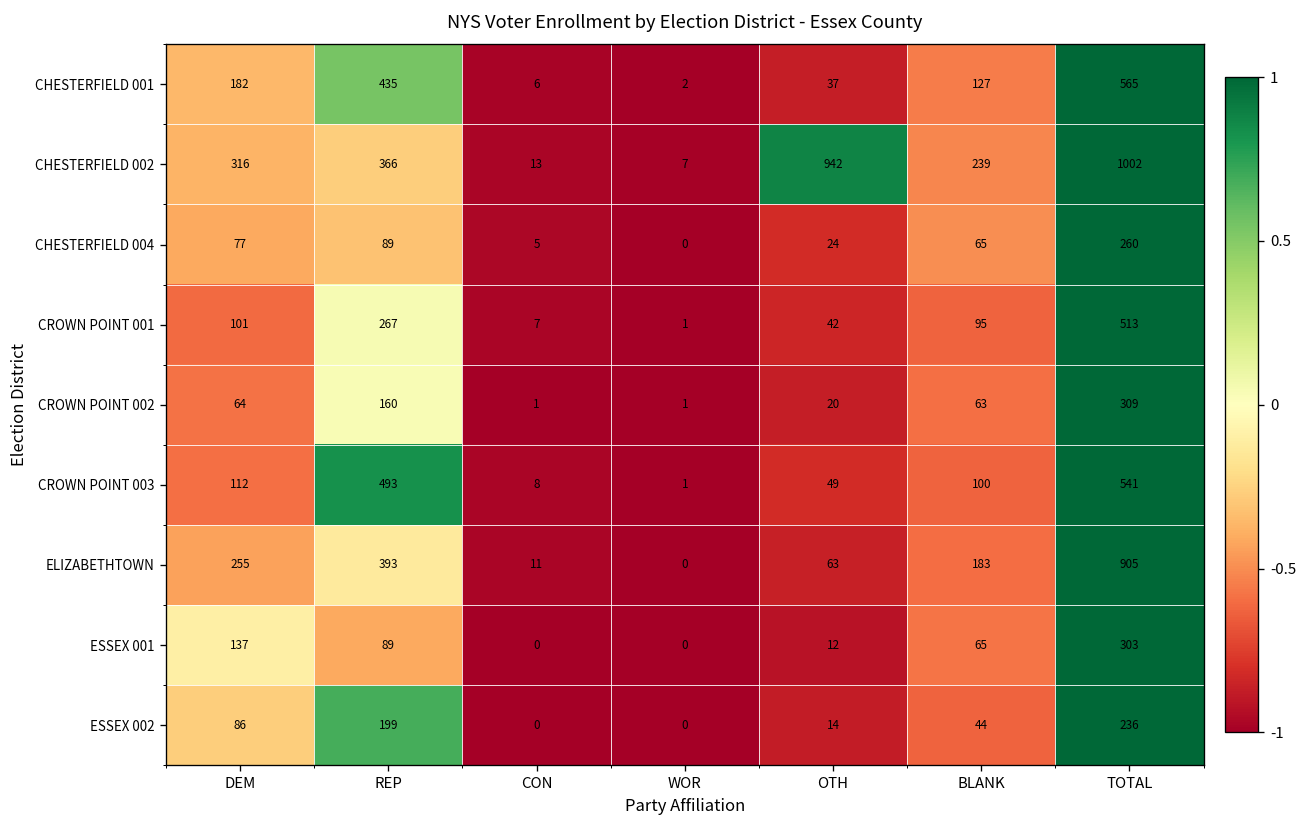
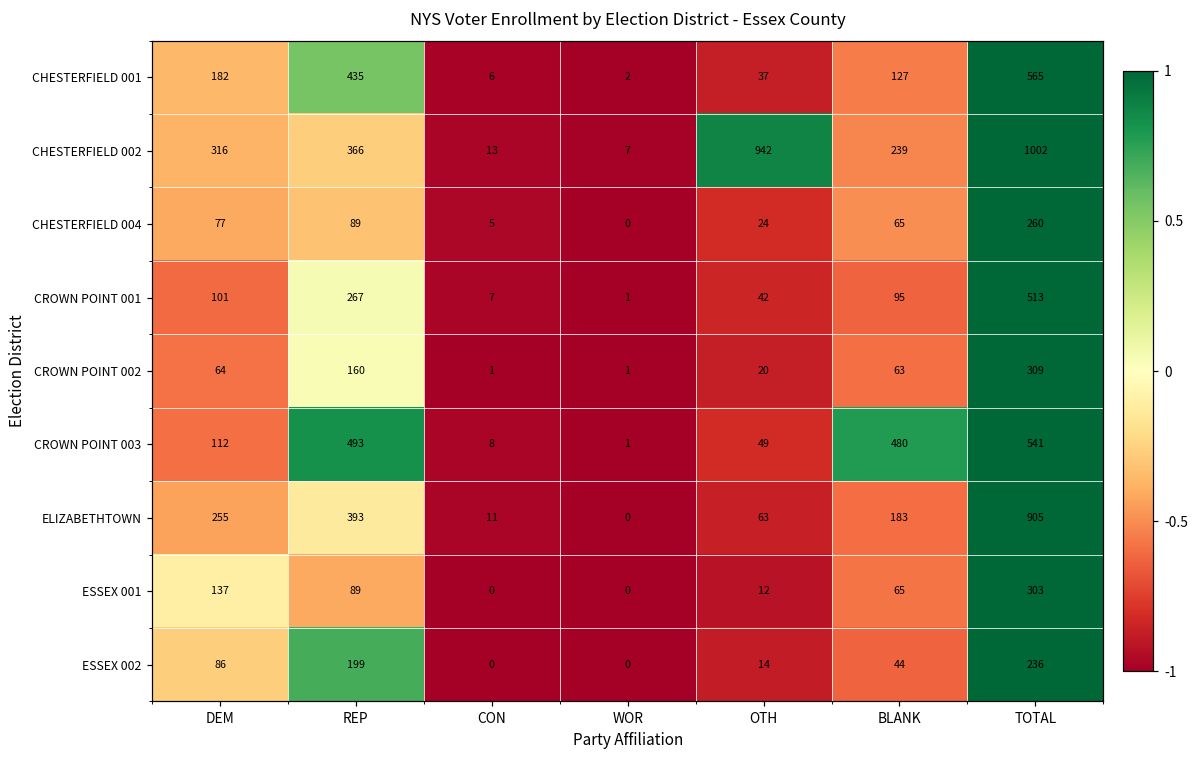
  {
    "CHESTERFIELD 001": {
      "DEM": 182,
      "REP": 435,
      "CON": 6,
      "WOR": 2,
      "OTH": 37,
      "BLANK": 127,
      "TOTAL": 565
    },
    "CHESTERFIELD 002": {
      "DEM": 316,
      "REP": 366,
      "CON": 13,
      "WOR": 7,
      "OTH": 942,
      "BLANK": 239,
      "TOTAL": 1002
    },
    "CHESTERFIELD 004": {
      "DEM": 77,
      "REP": 89,
      "CON": 5,
      "WOR": 0,
      "OTH": 24,
      "BLANK": 65,
      "TOTAL": 260
    },
    "CROWN POINT 001": {
      "DEM": 101,
      "REP": 267,
      "CON": 7,
      "WOR": 1,
      "OTH": 42,
      "BLANK": 95,
      "TOTAL": 513
    },
    "CROWN POINT 002": {
      "DEM": 64,
      "REP": 160,
      "CON": 1,
      "WOR": 1,
      "OTH": 20,
      "BLANK": 63,
      "TOTAL": 309
    },
    "CROWN POINT 003": {
      "DEM": 112,
      "REP": 493,
      "CON": 8,
      "WOR": 1,
      "OTH": 49,
-     "BLANK": 100,
+     "BLANK": 480,
      "TOTAL": 541
    },
    "ELIZABETHTOWN": {
      "DEM": 255,
      "REP": 393,
      "CON": 11,
      "WOR": 0,
      "OTH": 63,
      "BLANK": 183,
      "TOTAL": 905
    },
    "ESSEX 001": {
      "DEM": 137,
      "REP": 89,
      "CON": 0,
      "WOR": 0,
      "OTH": 12,
      "BLANK": 65,
      "TOTAL": 303
    },
    "ESSEX 002": {
      "DEM": 86,
      "REP": 199,
      "CON": 0,
      "WOR": 0,
      "OTH": 14,
      "BLANK": 44,
      "TOTAL": 236
    }
  }
